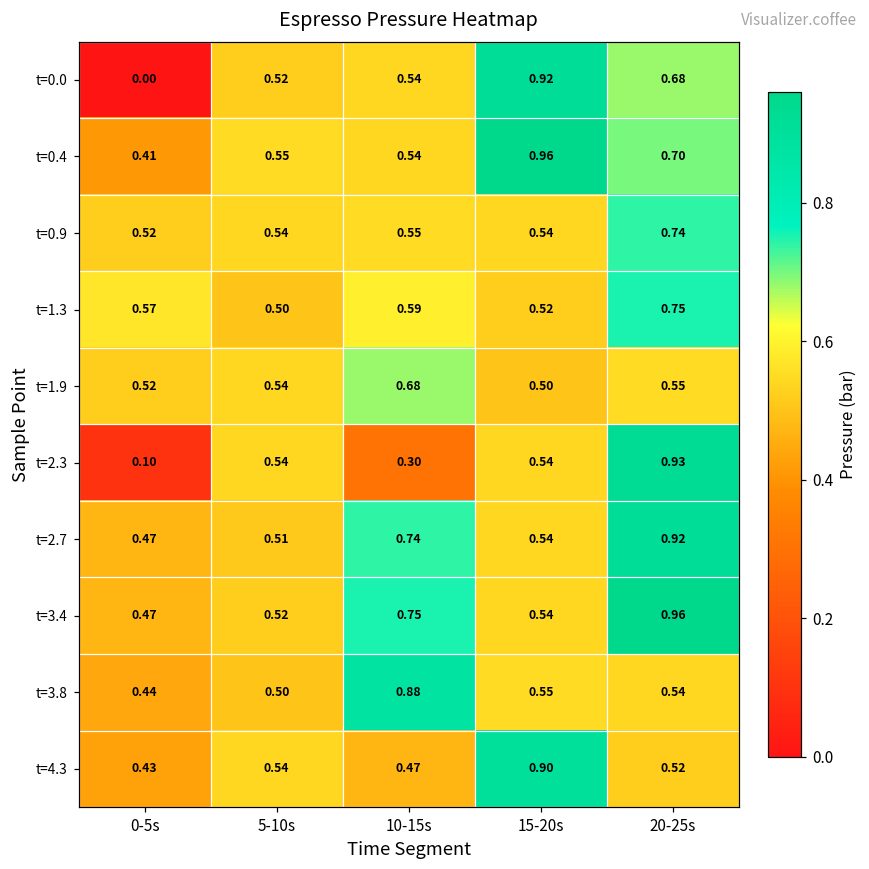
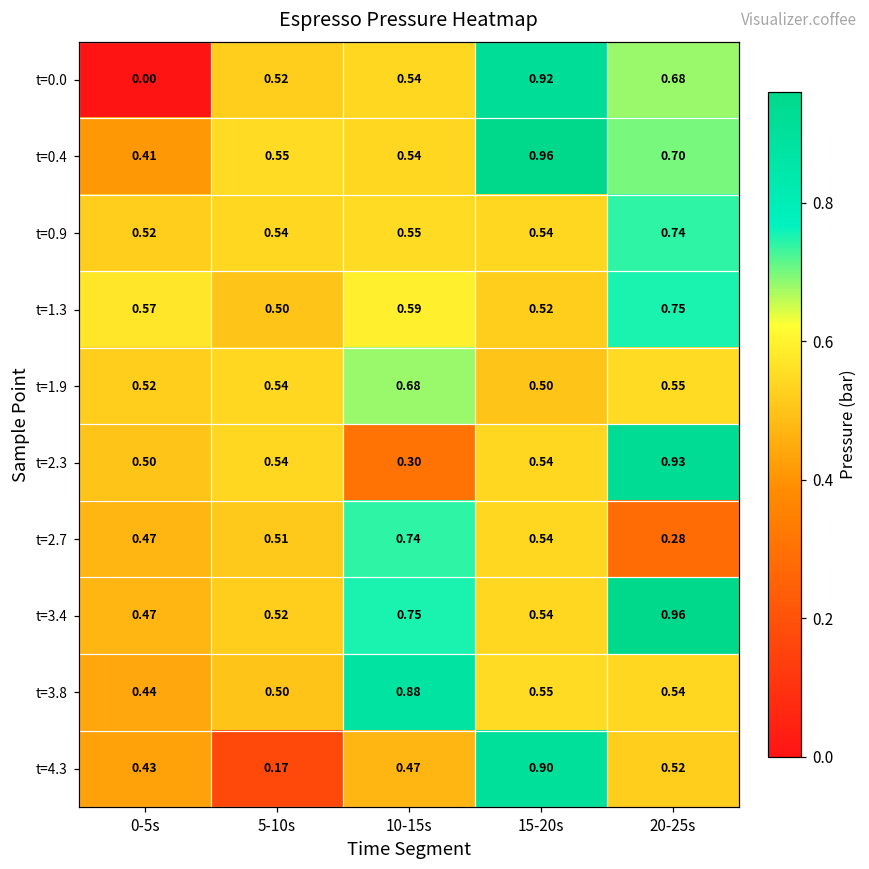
  {
    "t=0.0": {
      "0-5s": 0.00,
      "5-10s": 0.52,
      "10-15s": 0.54,
      "15-20s": 0.92,
      "20-25s": 0.68
    },
    "t=0.4": {
      "0-5s": 0.41,
      "5-10s": 0.55,
      "10-15s": 0.54,
      "15-20s": 0.96,
      "20-25s": 0.70
    },
    "t=0.9": {
      "0-5s": 0.52,
      "5-10s": 0.54,
      "10-15s": 0.55,
      "15-20s": 0.54,
      "20-25s": 0.74
    },
    "t=1.3": {
      "0-5s": 0.57,
      "5-10s": 0.50,
      "10-15s": 0.59,
      "15-20s": 0.52,
      "20-25s": 0.75
    },
    "t=1.9": {
      "0-5s": 0.52,
      "5-10s": 0.54,
      "10-15s": 0.68,
      "15-20s": 0.50,
      "20-25s": 0.55
    },
    "t=2.3": {
-     "0-5s": 0.10,
+     "0-5s": 0.50,
      "5-10s": 0.54,
      "10-15s": 0.30,
      "15-20s": 0.54,
      "20-25s": 0.93
    },
    "t=2.7": {
      "0-5s": 0.47,
      "5-10s": 0.51,
      "10-15s": 0.74,
      "15-20s": 0.54,
-     "20-25s": 0.92
+     "20-25s": 0.28
    },
    "t=3.4": {
      "0-5s": 0.47,
      "5-10s": 0.52,
      "10-15s": 0.75,
      "15-20s": 0.54,
      "20-25s": 0.96
    },
    "t=3.8": {
      "0-5s": 0.44,
      "5-10s": 0.50,
      "10-15s": 0.88,
      "15-20s": 0.55,
      "20-25s": 0.54
    },
    "t=4.3": {
      "0-5s": 0.43,
-     "5-10s": 0.54,
+     "5-10s": 0.17,
      "10-15s": 0.47,
      "15-20s": 0.90,
      "20-25s": 0.52
    }
  }
